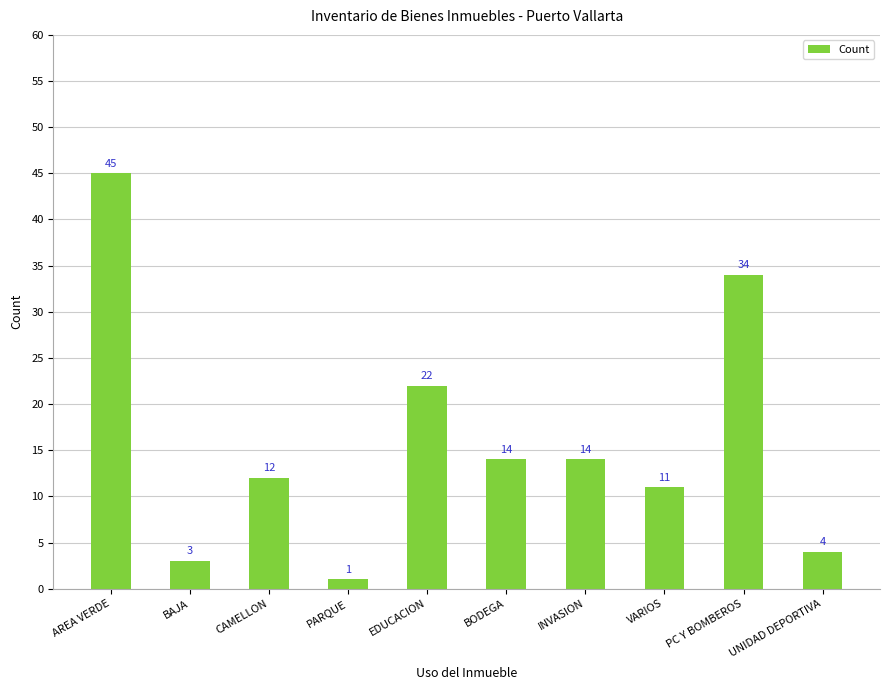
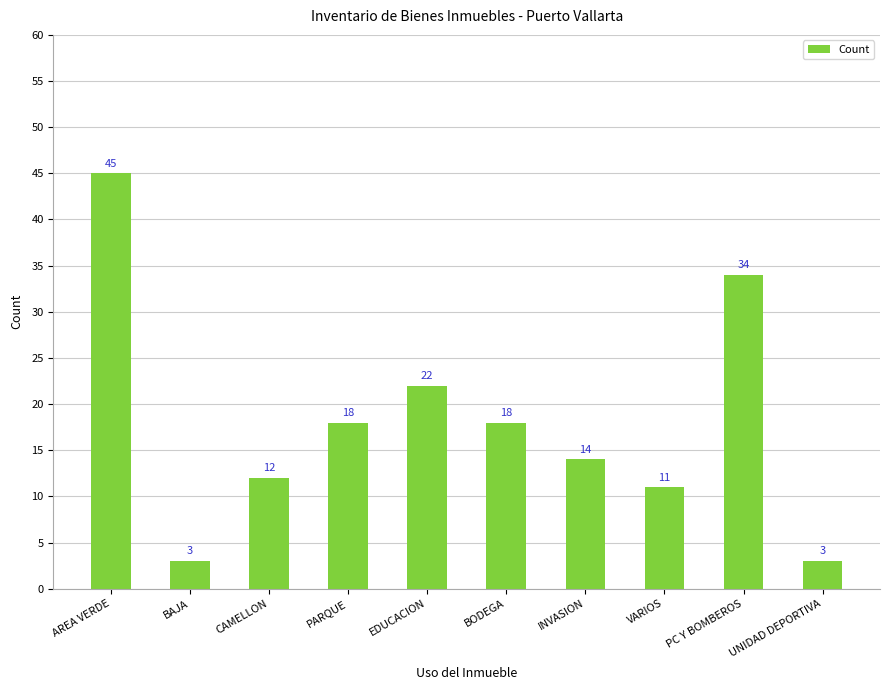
  {
    "AREA VERDE": 45,
    "BAJA": 3,
    "CAMELLON": 12,
-   "PARQUE": 1,
+   "PARQUE": 18,
    "EDUCACION": 22,
-   "BODEGA": 14,
+   "BODEGA": 18,
    "INVASION": 14,
    "VARIOS": 11,
    "PC Y BOMBEROS": 34,
-   "UNIDAD DEPORTIVA": 4
+   "UNIDAD DEPORTIVA": 3
  }
